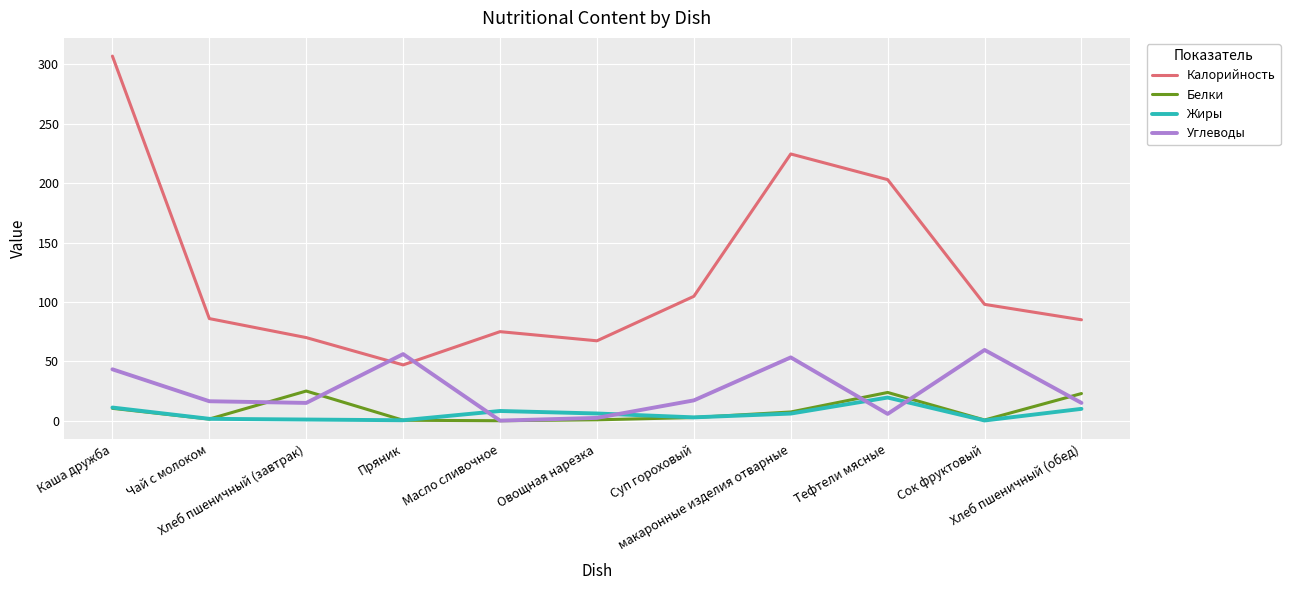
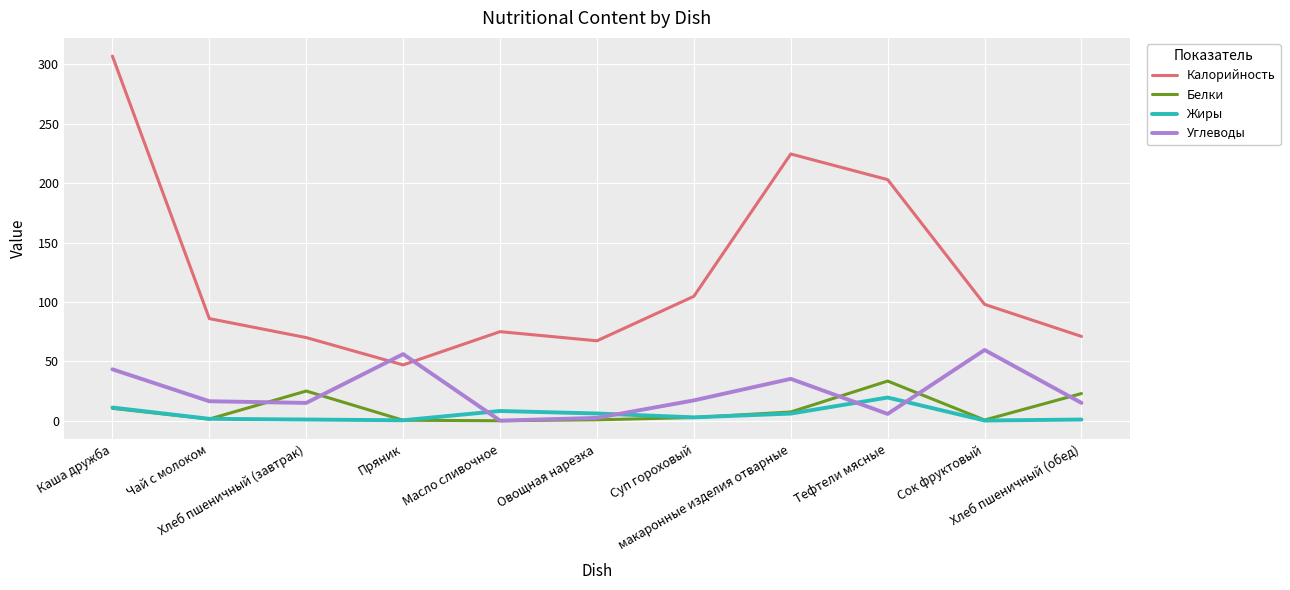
  {
    "Калорийность": {
      "Каша дружба": 307,
      "Чай с молоком": 86,
      "Хлеб пшеничный (завтрак)": 70,
      "Пряник": 47,
      "Масло сливочное": 75,
      "Овощная нарезка": 67,
      "Суп гороховый": 105,
      "макаронные изделия отварные": 225,
      "Тефтели мясные": 203,
      "Сок фруктовый": 98,
-     "Хлеб пшеничный (обед)": 85
+     "Хлеб пшеничный (обед)": 71
    },
    "Белки": {
      "Хлеб пшеничный (завтрак)": 25,
-     "Тефтели мясные": 24,
+     "Тефтели мясные": 33,
      "Хлеб пшеничный (обед)": 23
    },
    "Жиры": {
      "Хлеб пшеничный (завтрак)": 1,
      "Масло сливочное": 8,
      "Овощная нарезка": 6,
      "Тефтели мясные": 20,
-     "Хлеб пшеничный (обед)": 10
+     "Хлеб пшеничный (обед)": 1
    },
    "Углеводы": {
      "Каша дружба": 43,
      "Чай с молоком": 16,
      "Хлеб пшеничный (завтрак)": 15,
      "Пряник": 56,
      "Суп гороховый": 17,
-     "макаронные изделия отварные": 53,
+     "макаронные изделия отварные": 35,
      "Тефтели мясные": 6,
      "Сок фруктовый": 60,
      "Хлеб пшеничный (обед)": 15
    }
  }
